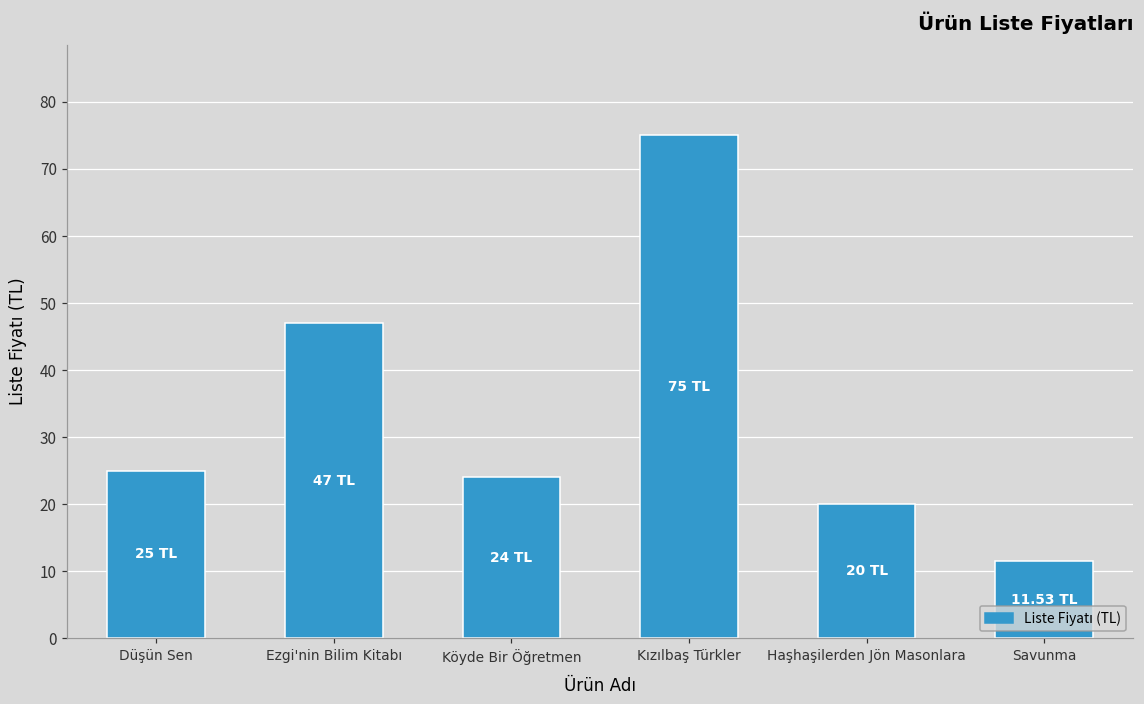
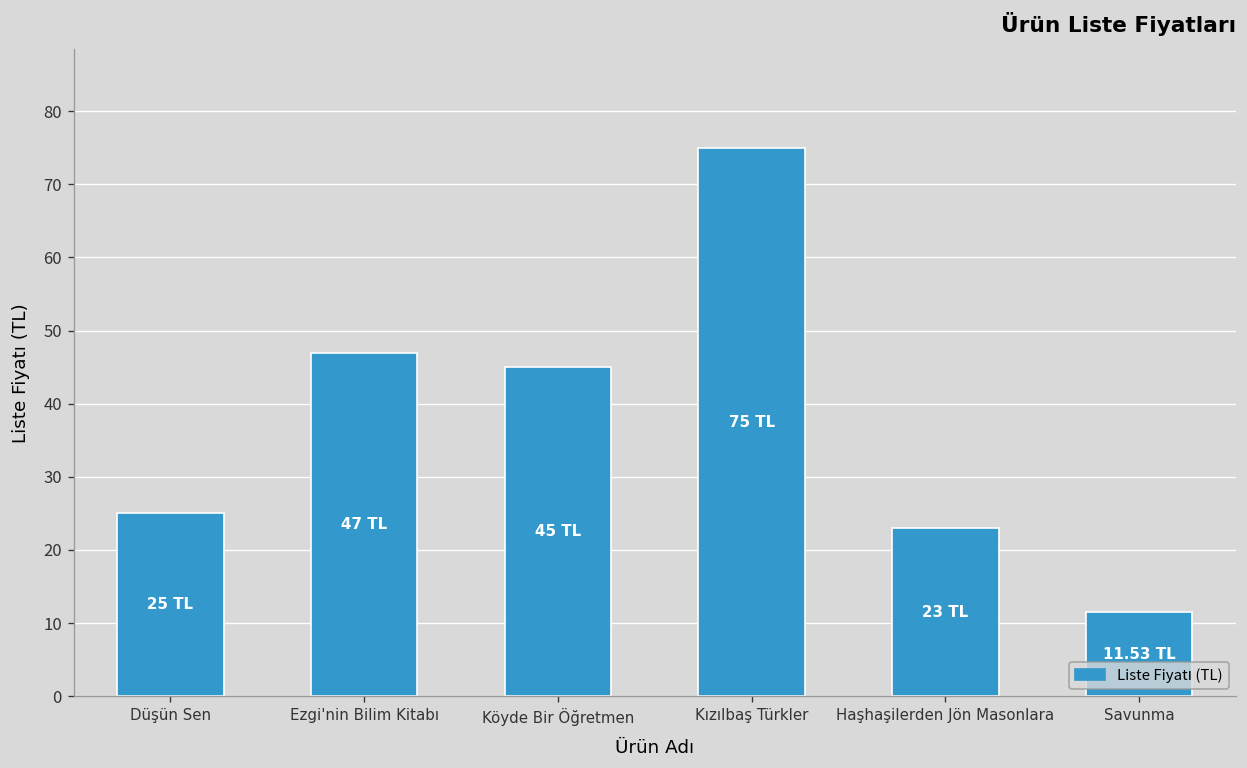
  {
    "Düşün Sen": 25,
    "Ezgi'nin Bilim Kitabı": 47,
-   "Köyde Bir Öğretmen": 24,
+   "Köyde Bir Öğretmen": 45,
    "Kızılbaş Türkler": 75,
-   "Haşhaşilerden Jön Masonlara": 20
+   "Haşhaşilerden Jön Masonlara": 23
  }
